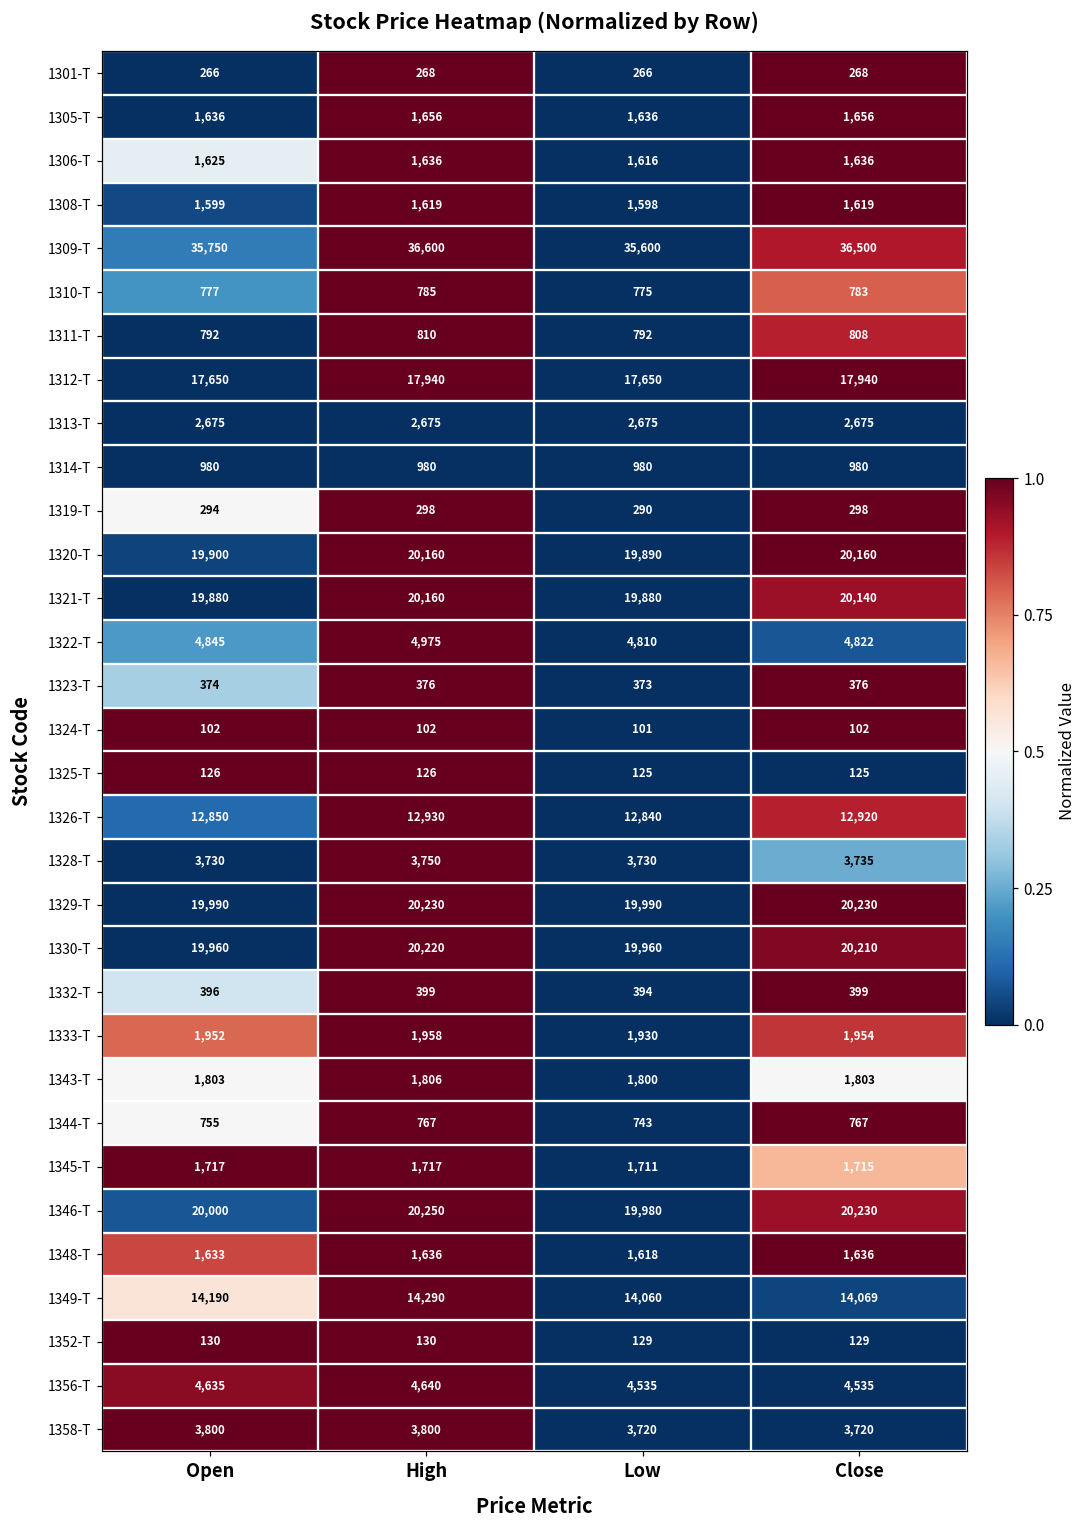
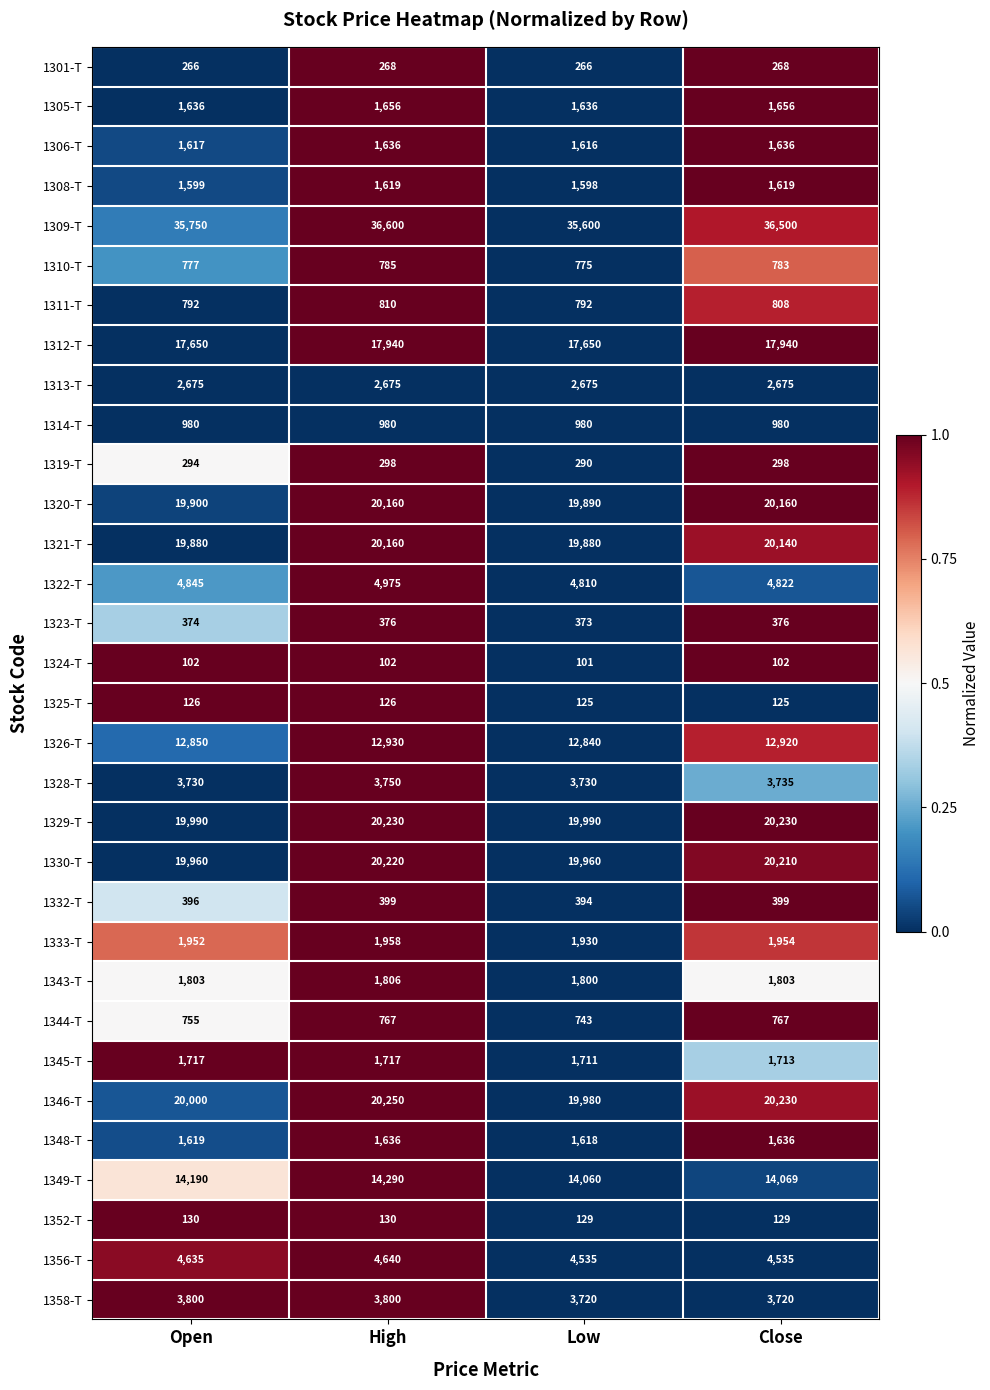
  {
    "1301-T": {
      "Open": "266",
      "High": "268",
      "Low": "266",
      "Close": "268"
    },
    "1305-T": {
      "Open": "1,636",
      "High": "1,656",
      "Low": "1,636",
      "Close": "1,656"
    },
    "1306-T": {
-     "Open": "1,625",
+     "Open": "1,617",
      "High": "1,636",
      "Low": "1,616",
      "Close": "1,636"
    },
    "1308-T": {
      "Open": "1,599",
      "High": "1,619",
      "Low": "1,598",
      "Close": "1,619"
    },
    "1309-T": {
      "Open": "35,750",
      "High": "36,600",
      "Low": "35,600",
      "Close": "36,500"
    },
    "1310-T": {
      "Open": "777",
      "High": "785",
      "Low": "775",
      "Close": "783"
    },
    "1311-T": {
      "Open": "792",
      "High": "810",
      "Low": "792",
      "Close": "808"
    },
    "1312-T": {
      "Open": "17,650",
      "High": "17,940",
      "Low": "17,650",
      "Close": "17,940"
    },
    "1313-T": {
      "Open": "2,675",
      "High": "2,675",
      "Low": "2,675",
      "Close": "2,675"
    },
    "1314-T": {
      "Open": "980",
      "High": "980",
      "Low": "980",
      "Close": "980"
    },
    "1319-T": {
      "Open": "294",
      "High": "298",
      "Low": "290",
      "Close": "298"
    },
    "1320-T": {
      "Open": "19,900",
      "High": "20,160",
      "Low": "19,890",
      "Close": "20,160"
    },
    "1321-T": {
      "Open": "19,880",
      "High": "20,160",
      "Low": "19,880",
      "Close": "20,140"
    },
    "1322-T": {
      "Open": "4,845",
      "High": "4,975",
      "Low": "4,810",
      "Close": "4,822"
    },
    "1323-T": {
      "Open": "374",
      "High": "376",
      "Low": "373",
      "Close": "376"
    },
    "1324-T": {
      "Open": "102",
      "High": "102",
      "Low": "101",
      "Close": "102"
    },
    "1325-T": {
      "Open": "126",
      "High": "126",
      "Low": "125",
      "Close": "125"
    },
    "1326-T": {
      "Open": "12,850",
      "High": "12,930",
      "Low": "12,840",
      "Close": "12,920"
    },
    "1328-T": {
      "Open": "3,730",
      "High": "3,750",
      "Low": "3,730",
      "Close": "3,735"
    },
    "1329-T": {
      "Open": "19,990",
      "High": "20,230",
      "Low": "19,990",
      "Close": "20,230"
    },
    "1330-T": {
      "Open": "19,960",
      "High": "20,220",
      "Low": "19,960",
      "Close": "20,210"
    },
    "1332-T": {
      "Open": "396",
      "High": "399",
      "Low": "394",
      "Close": "399"
    },
    "1333-T": {
      "Open": "1,952",
      "High": "1,958",
      "Low": "1,930",
      "Close": "1,954"
    },
    "1343-T": {
      "Open": "1,803",
      "High": "1,806",
      "Low": "1,800",
      "Close": "1,803"
    },
    "1344-T": {
      "Open": "755",
      "High": "767",
      "Low": "743",
      "Close": "767"
    },
    "1345-T": {
      "Open": "1,717",
      "High": "1,717",
      "Low": "1,711",
-     "Close": "1,715"
+     "Close": "1,713"
    },
    "1346-T": {
      "Open": "20,000",
      "High": "20,250",
      "Low": "19,980",
      "Close": "20,230"
    },
    "1348-T": {
-     "Open": "1,633",
+     "Open": "1,619",
      "High": "1,636",
      "Low": "1,618",
      "Close": "1,636"
    },
    "1349-T": {
      "Open": "14,190",
      "High": "14,290",
      "Low": "14,060",
      "Close": "14,069"
    },
    "1352-T": {
      "Open": "130",
      "High": "130",
      "Low": "129",
      "Close": "129"
    },
    "1356-T": {
      "Open": "4,635",
      "High": "4,640",
      "Low": "4,535",
      "Close": "4,535"
    },
    "1358-T": {
      "Open": "3,800",
      "High": "3,800",
      "Low": "3,720",
      "Close": "3,720"
    }
  }
